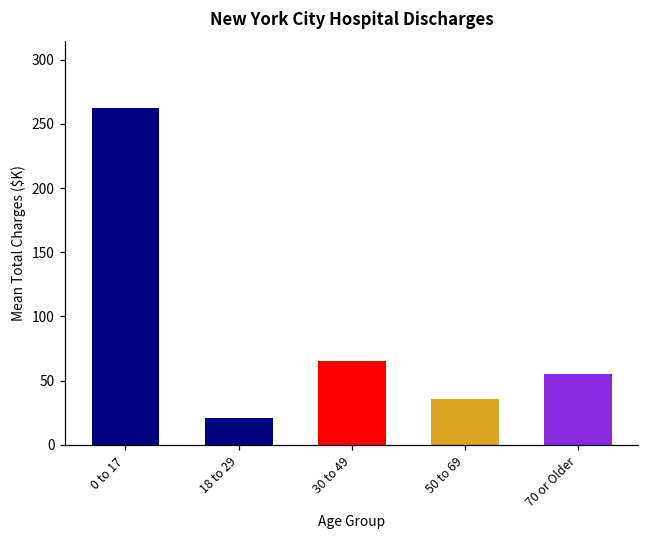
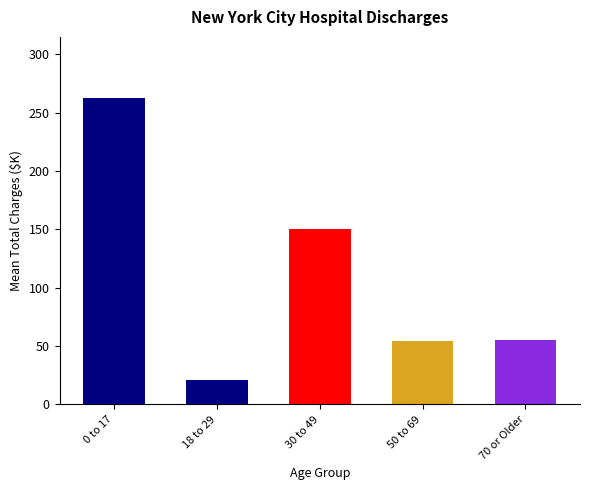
  {
    "0 to 17": 262,
    "18 to 29": 21,
-   "30 to 49": 66,
-   "50 to 69": 36,
+   "30 to 49": 150,
+   "50 to 69": 54,
    "70 or Older": 55
  }
